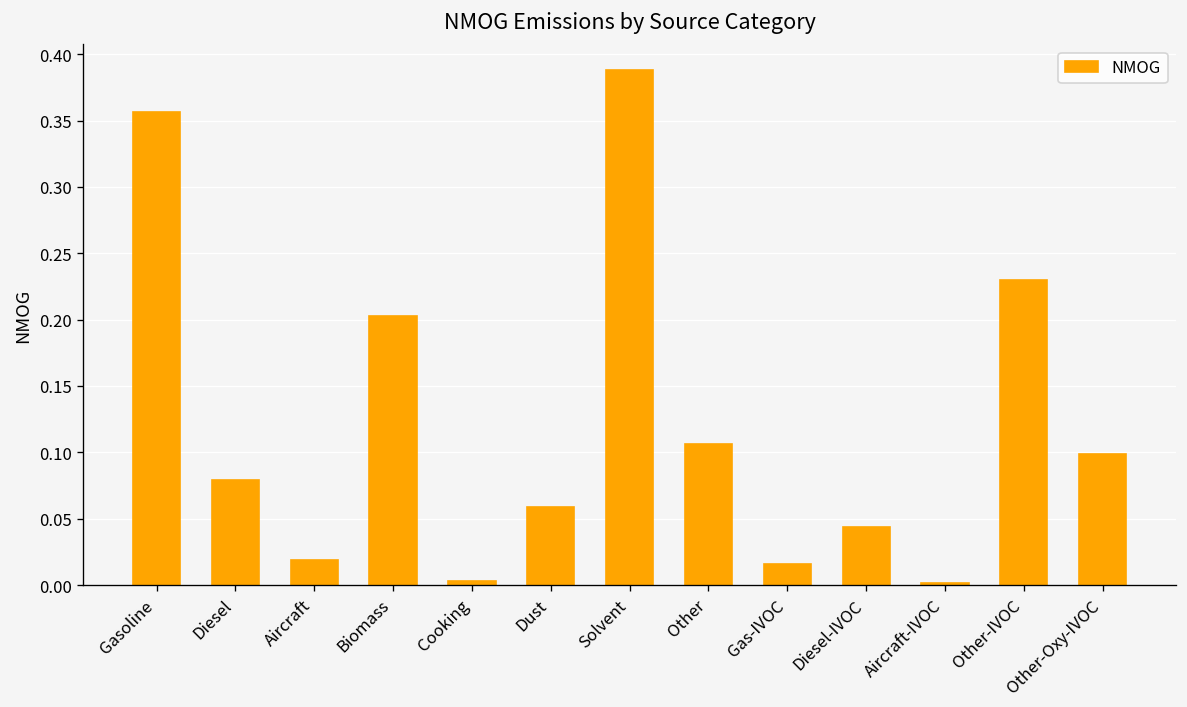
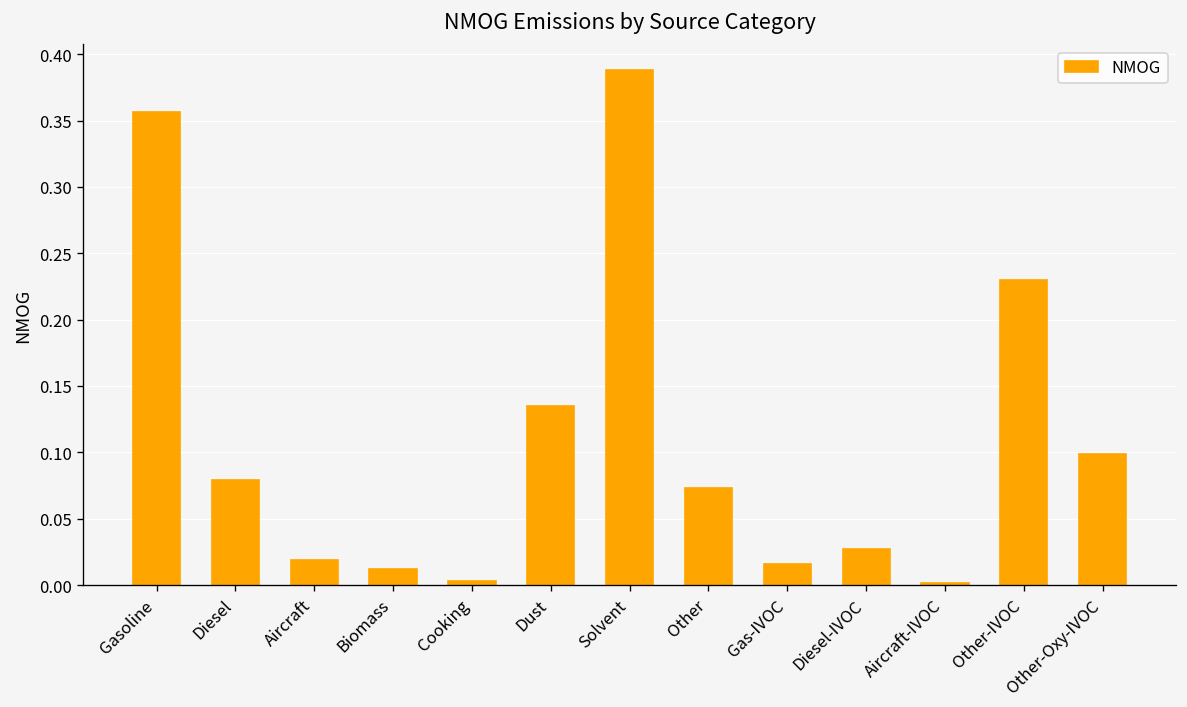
  {
    "Gasoline": 0.356,
    "Diesel": 0.079,
    "Aircraft": 0.019,
-   "Biomass": 0.203,
+   "Biomass": 0.012,
    "Cooking": 0.003,
-   "Dust": 0.059,
+   "Dust": 0.135,
    "Solvent": 0.388,
-   "Other": 0.106,
+   "Other": 0.073,
    "Gas-IVOC": 0.016,
-   "Diesel-IVOC": 0.044,
+   "Diesel-IVOC": 0.027,
    "Other-IVOC": 0.230,
    "Other-Oxy-IVOC": 0.099
  }
